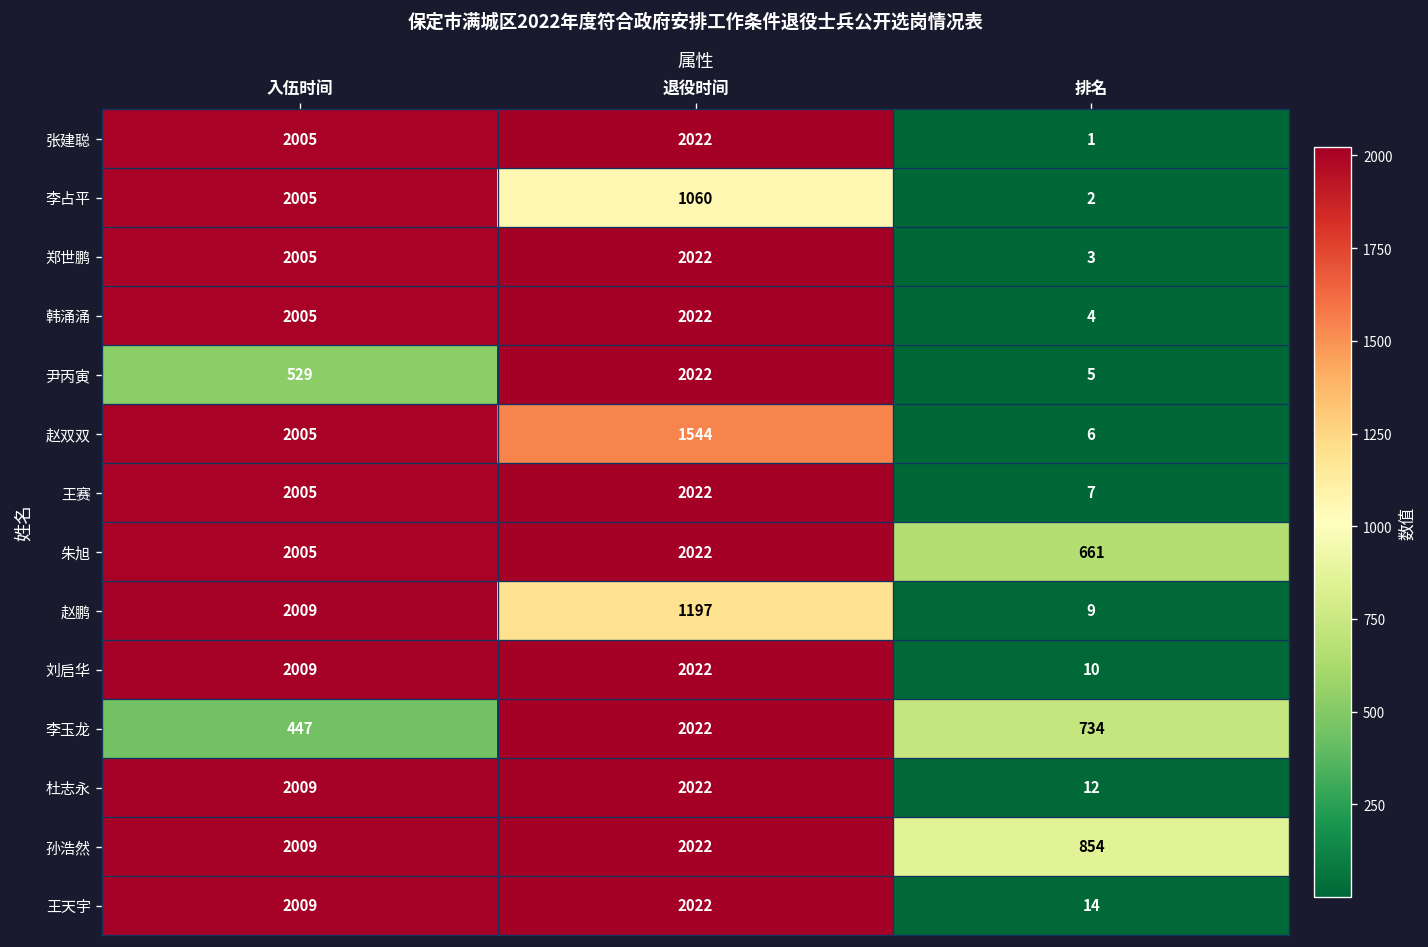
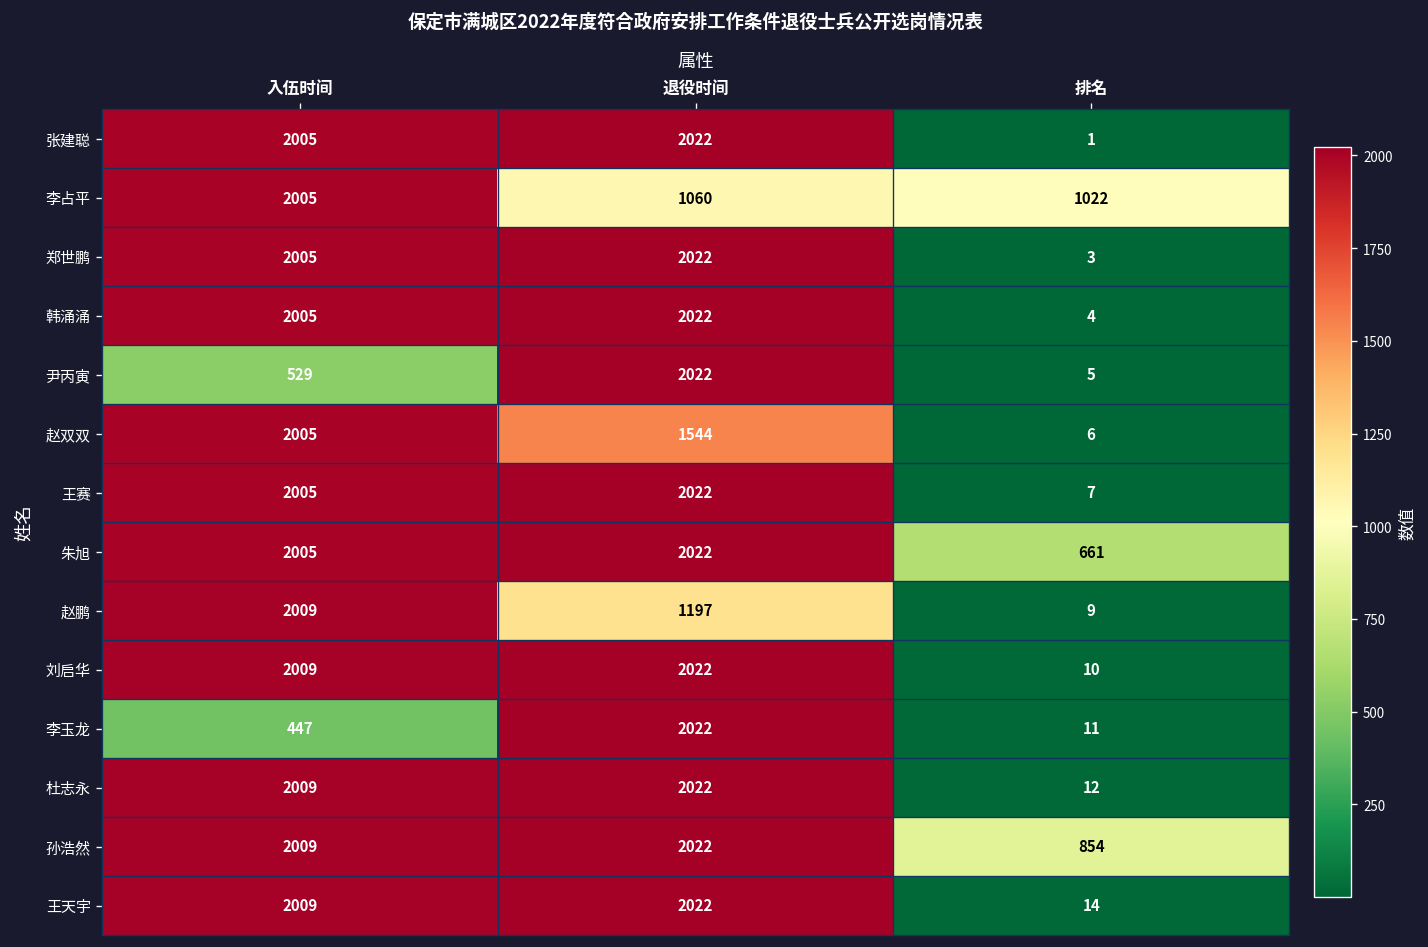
  {
    "张建聪": {
      "入伍时间": 2005,
      "退役时间": 2022,
      "排名": 1
    },
    "李占平": {
      "入伍时间": 2005,
      "退役时间": 1060,
-     "排名": 2
+     "排名": 1022
    },
    "郑世鹏": {
      "入伍时间": 2005,
      "退役时间": 2022,
      "排名": 3
    },
    "韩涌涌": {
      "入伍时间": 2005,
      "退役时间": 2022,
      "排名": 4
    },
    "尹丙寅": {
      "入伍时间": 529,
      "退役时间": 2022,
      "排名": 5
    },
    "赵双双": {
      "入伍时间": 2005,
      "退役时间": 1544,
      "排名": 6
    },
    "王赛": {
      "入伍时间": 2005,
      "退役时间": 2022,
      "排名": 7
    },
    "朱旭": {
      "入伍时间": 2005,
      "退役时间": 2022,
      "排名": 661
    },
    "赵鹏": {
      "入伍时间": 2009,
      "退役时间": 1197,
      "排名": 9
    },
    "刘启华": {
      "入伍时间": 2009,
      "退役时间": 2022,
      "排名": 10
    },
    "李玉龙": {
      "入伍时间": 447,
      "退役时间": 2022,
-     "排名": 734
+     "排名": 11
    },
    "杜志永": {
      "入伍时间": 2009,
      "退役时间": 2022,
      "排名": 12
    },
    "孙浩然": {
      "入伍时间": 2009,
      "退役时间": 2022,
      "排名": 854
    },
    "王天宇": {
      "入伍时间": 2009,
      "退役时间": 2022,
      "排名": 14
    }
  }
